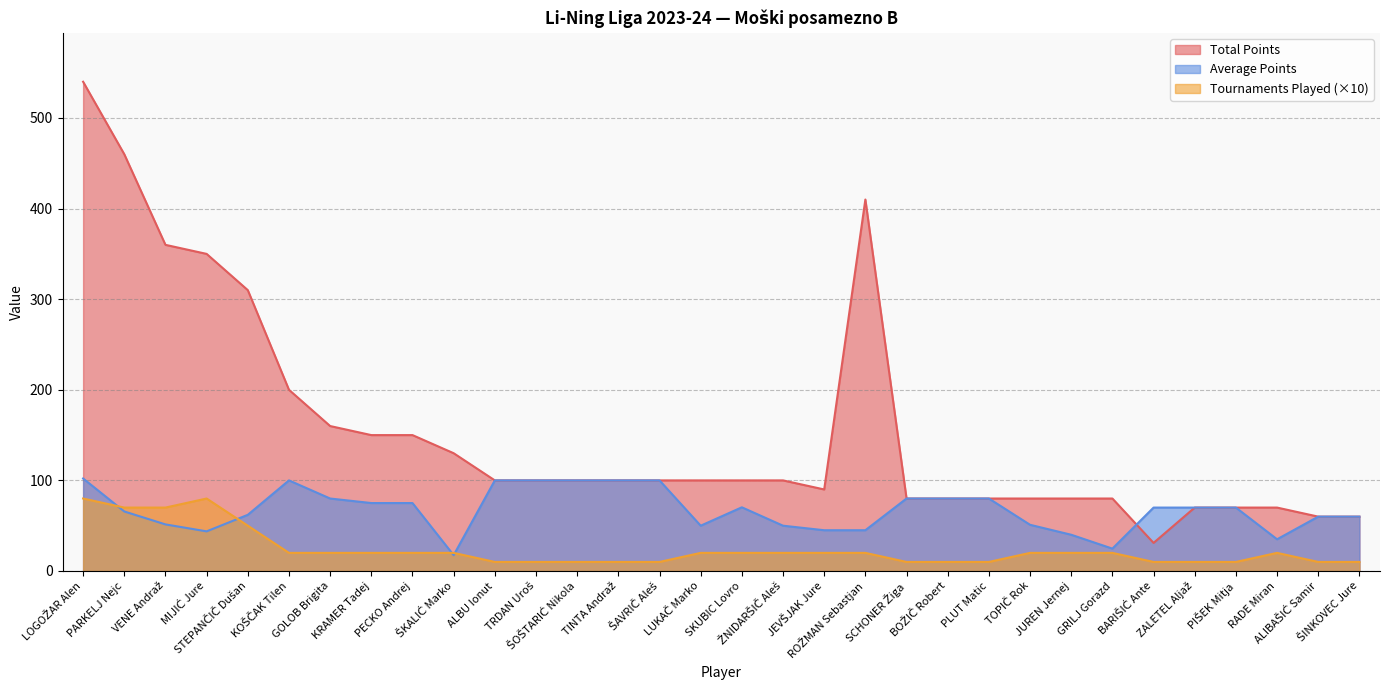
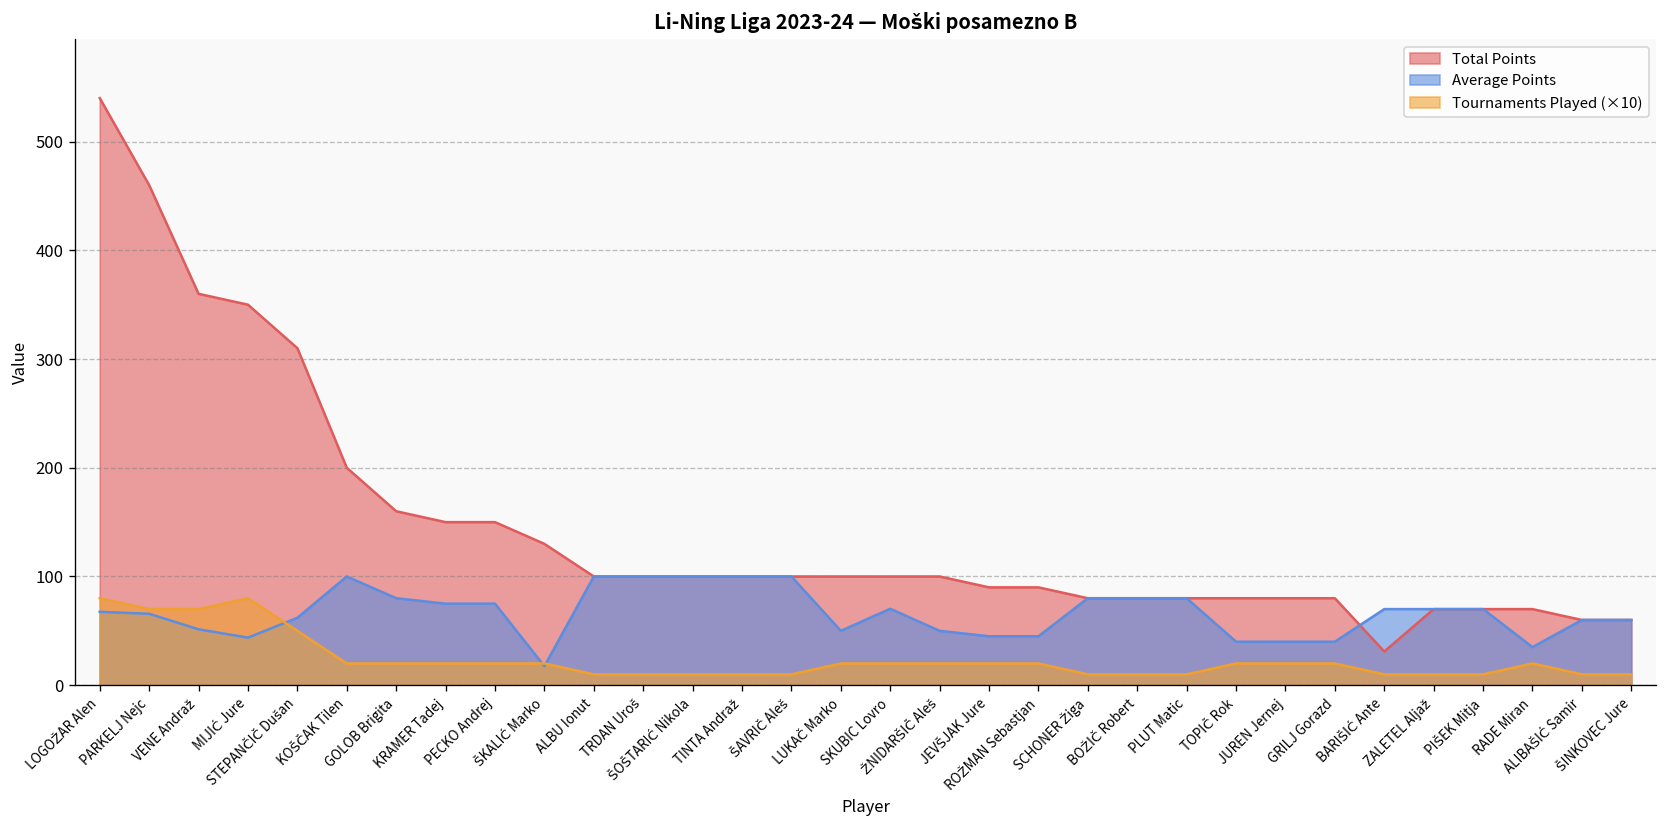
  {
    "Total Points": {
      "LOGOŽAR Alen": 540,
      "PARKELJ Nejc": 460,
      "VENE Andraž": 360,
      "MIJIĆ Jure": 350,
      "STEPANČIČ Dušan": 310,
      "KOŠČAK Tilen": 200,
      "GOLOB Brigita": 160,
      "KRAMER Tadej": 150,
      "PECKO Andrej": 150,
      "ŠKALIĆ Marko": 130,
      "LUKAČ Marko": 100,
      "SKUBIC Lovro": 100,
      "ŽNIDARŠIČ Aleš": 100,
      "JEVŠJAK Jure": 90,
-     "ROŽMAN Sebastjan": 410,
+     "ROŽMAN Sebastjan": 90,
      "TOPIČ Rok": 80,
      "JUREN Jernej": 80,
      "GRILJ Gorazd": 80,
      "BARIŠIĆ Ante": 30,
      "RADE Miran": 70
    },
    "Average Points": {
-     "LOGOŽAR Alen": 100,
+     "LOGOŽAR Alen": 70,
      "PARKELJ Nejc": 70,
      "VENE Andraž": 50,
      "MIJIĆ Jure": 40,
      "STEPANČIČ Dušan": 60,
      "KOŠČAK Tilen": 100,
      "GOLOB Brigita": 80,
      "KRAMER Tadej": 80,
      "PECKO Andrej": 80,
      "LUKAČ Marko": 50,
      "SKUBIC Lovro": 70,
      "ŽNIDARŠIČ Aleš": 50,
      "JEVŠJAK Jure": 50,
      "ROŽMAN Sebastjan": 50,
-     "TOPIČ Rok": 50,
+     "TOPIČ Rok": 40,
      "JUREN Jernej": 40,
-     "GRILJ Gorazd": 20,
+     "GRILJ Gorazd": 40,
      "BARIŠIĆ Ante": 70,
      "RADE Miran": 40
    },
    "Tournaments Played (×10)": {
      "LOGOŽAR Alen": 80,
      "PARKELJ Nejc": 70,
      "VENE Andraž": 70,
      "MIJIĆ Jure": 80,
      "STEPANČIČ Dušan": 50,
      "KOŠČAK Tilen": 20,
      "GOLOB Brigita": 20,
      "KRAMER Tadej": 20,
      "PECKO Andrej": 20,
      "ALBU Ionut": 10,
      "TRDAN Uroš": 10,
      "ŠOŠTARIĆ Nikola": 10,
      "TINTA Andraž": 10,
      "ŠAVRIČ Aleš": 10,
      "LUKAČ Marko": 20,
      "SKUBIC Lovro": 20,
      "ŽNIDARŠIČ Aleš": 20,
      "JEVŠJAK Jure": 20,
      "ROŽMAN Sebastjan": 20,
      "SCHONER Žiga": 10,
      "BOŽIČ Robert": 10,
      "PLUT Matic": 10,
      "TOPIČ Rok": 20,
      "JUREN Jernej": 20,
      "GRILJ Gorazd": 20,
      "BARIŠIĆ Ante": 10,
      "ZALETEL Aljaž": 10,
      "PIŠEK Mitja": 10,
      "RADE Miran": 20,
      "ALIBAŠIĆ Samir": 10,
      "ŠINKOVEC Jure": 10
    }
  }
